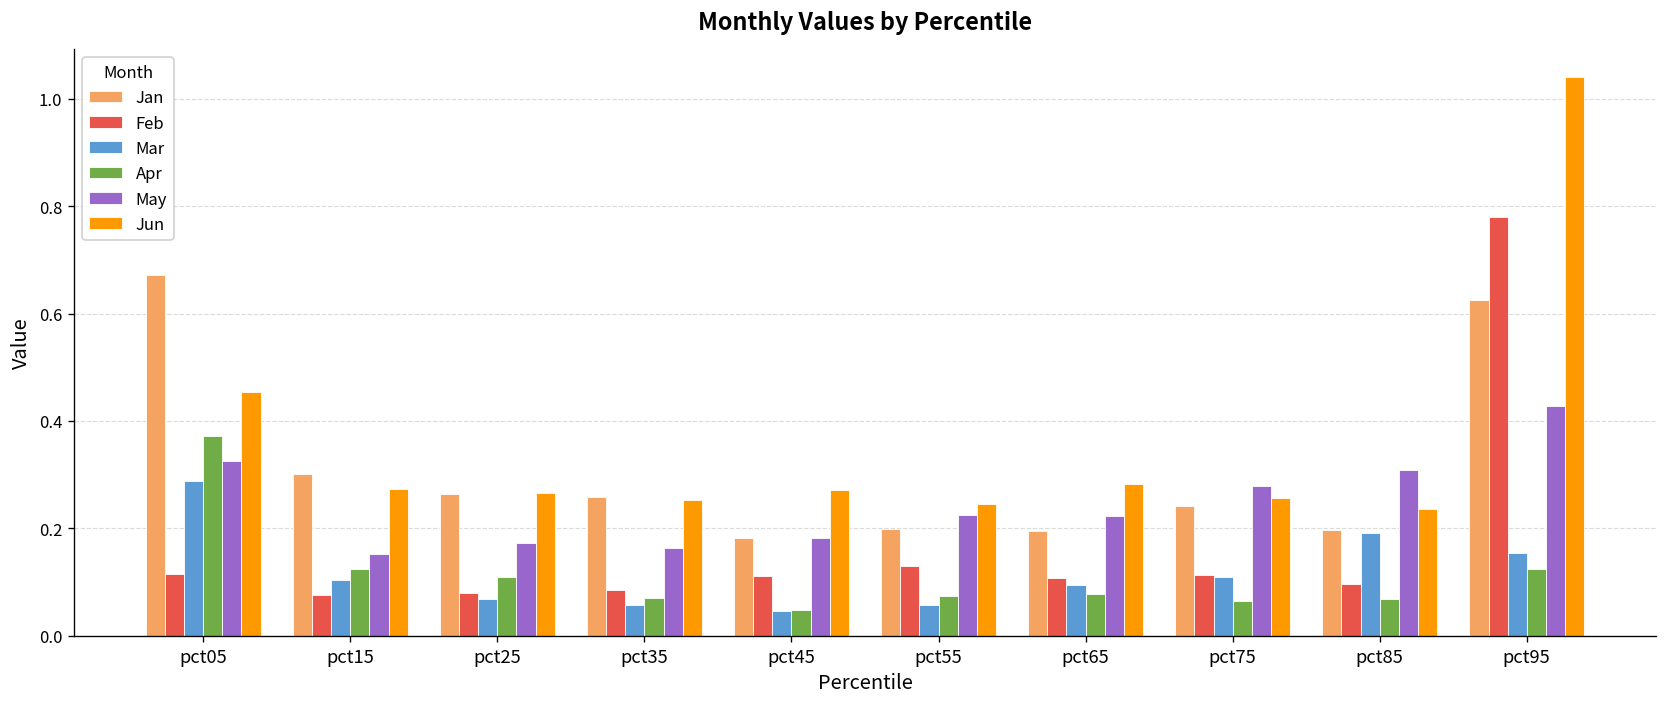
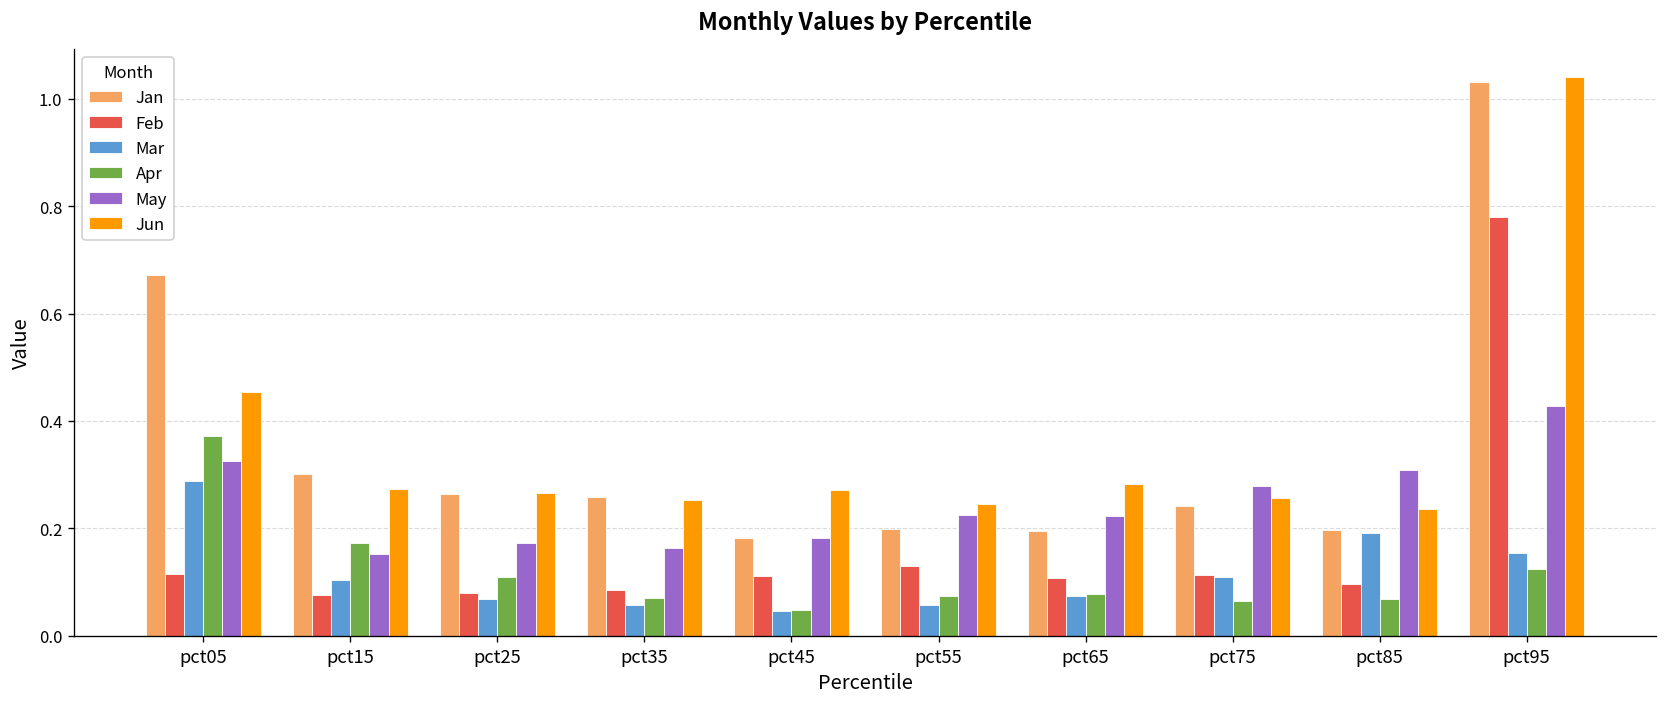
  {
    "Jan": {
      "pct05": 0.67,
      "pct15": 0.30,
      "pct25": 0.26,
      "pct35": 0.26,
      "pct45": 0.18,
      "pct55": 0.20,
      "pct65": 0.19,
      "pct75": 0.24,
      "pct85": 0.20,
-     "pct95": 0.63
+     "pct95": 1.03
    },
    "Feb": {
      "pct05": 0.11,
      "pct15": 0.08,
      "pct25": 0.08,
      "pct35": 0.09,
      "pct45": 0.11,
      "pct55": 0.13,
      "pct65": 0.11,
      "pct75": 0.11,
      "pct85": 0.10,
      "pct95": 0.78
    },
    "Mar": {
      "pct05": 0.29,
      "pct15": 0.10,
      "pct25": 0.07,
      "pct35": 0.06,
      "pct45": 0.05,
      "pct55": 0.06,
-     "pct65": 0.09,
+     "pct65": 0.08,
      "pct75": 0.11,
      "pct85": 0.19,
      "pct95": 0.15
    },
    "Apr": {
      "pct05": 0.37,
-     "pct15": 0.12,
+     "pct15": 0.17,
      "pct25": 0.11,
      "pct35": 0.07,
      "pct45": 0.05,
      "pct55": 0.07,
      "pct65": 0.08,
      "pct75": 0.06,
      "pct85": 0.07,
      "pct95": 0.12
    },
    "May": {
      "pct05": 0.33,
      "pct15": 0.15,
      "pct25": 0.17,
      "pct35": 0.16,
      "pct45": 0.18,
      "pct55": 0.22,
      "pct65": 0.22,
      "pct75": 0.28,
      "pct85": 0.31,
      "pct95": 0.43
    },
    "Jun": {
      "pct05": 0.45,
      "pct15": 0.27,
      "pct25": 0.27,
      "pct35": 0.25,
      "pct45": 0.27,
      "pct55": 0.25,
      "pct65": 0.28,
      "pct75": 0.26,
      "pct85": 0.24,
      "pct95": 1.04
    }
  }
